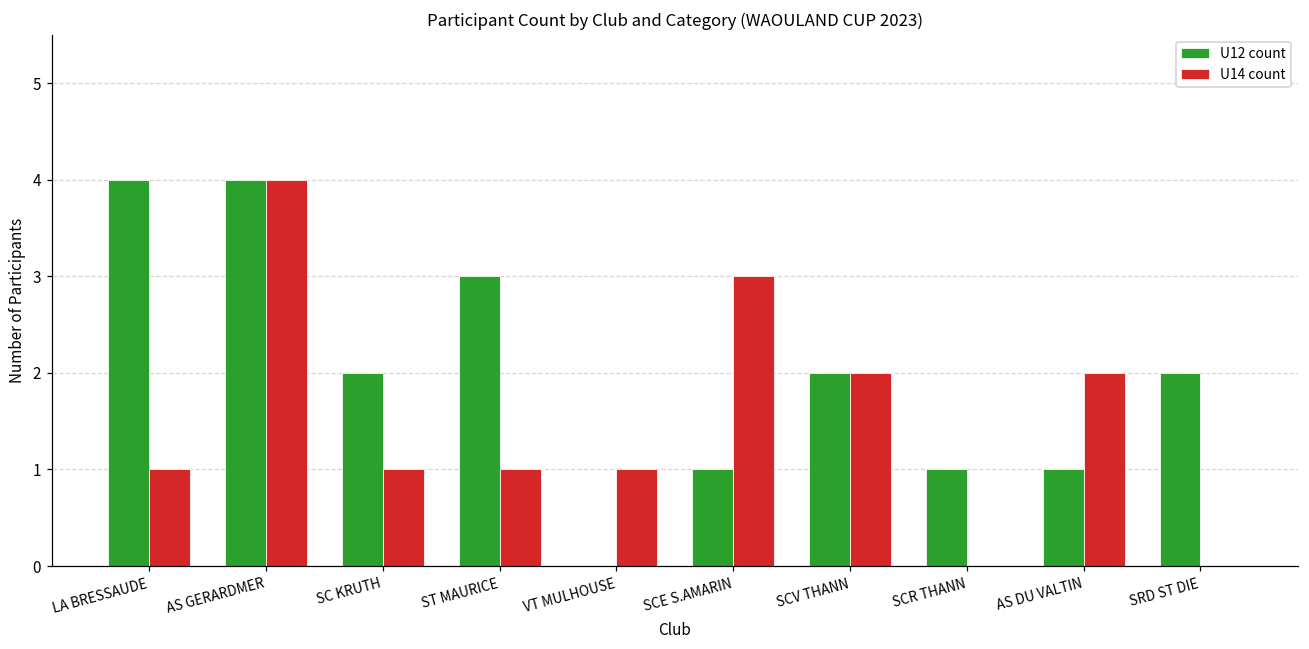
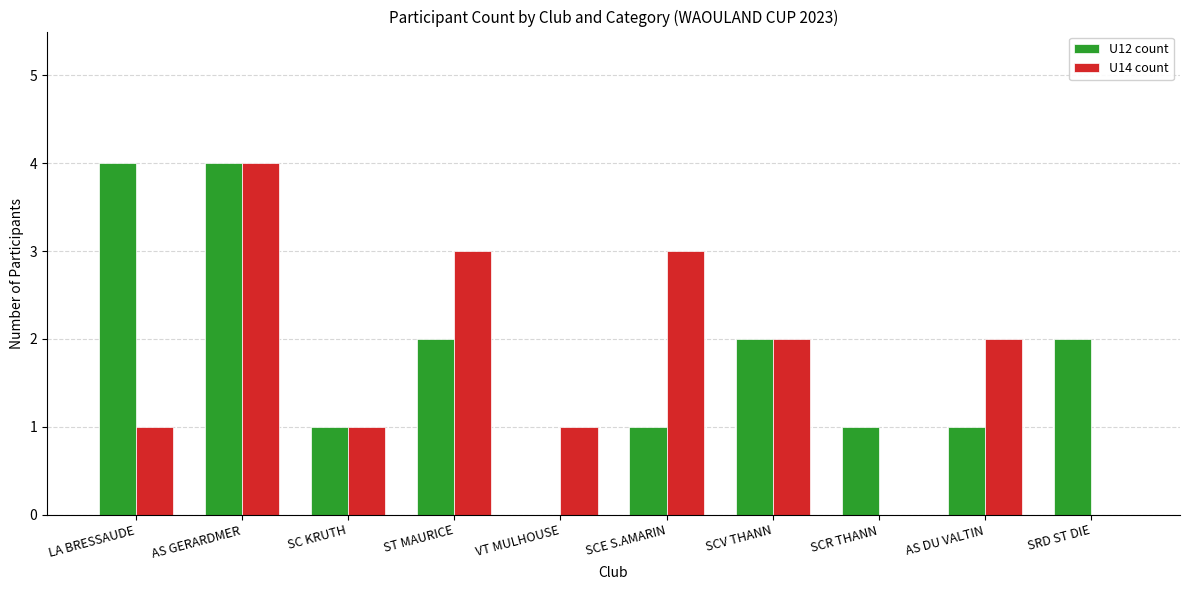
  {
    "U12 count": {
      "LA BRESSAUDE": 4,
      "AS GERARDMER": 4,
-     "SC KRUTH": 2,
-     "ST MAURICE": 3,
+     "SC KRUTH": 1,
+     "ST MAURICE": 2,
      "VT MULHOUSE": 0,
      "SCE S.AMARIN": 1,
      "SCV THANN": 2,
      "SCR THANN": 1,
      "AS DU VALTIN": 1,
      "SRD ST DIE": 2
    },
    "U14 count": {
      "LA BRESSAUDE": 1,
      "AS GERARDMER": 4,
      "SC KRUTH": 1,
-     "ST MAURICE": 1,
+     "ST MAURICE": 3,
      "VT MULHOUSE": 1,
      "SCE S.AMARIN": 3,
      "SCV THANN": 2,
      "SCR THANN": 0,
      "AS DU VALTIN": 2,
      "SRD ST DIE": 0
    }
  }
